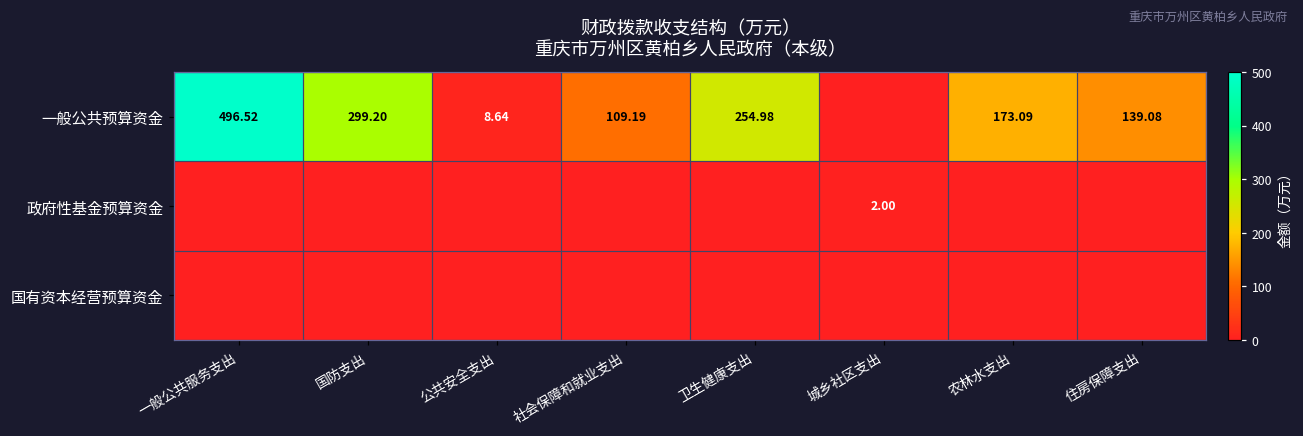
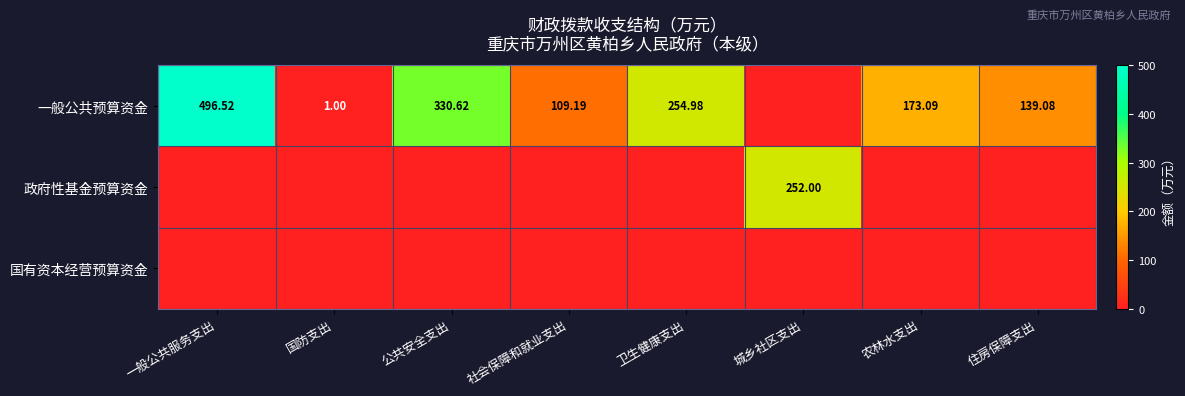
  {
    "一般公共预算资金": {
      "一般公共服务支出": 496.52,
-     "国防支出": 299.20,
-     "公共安全支出": 8.64,
+     "国防支出": 1.00,
+     "公共安全支出": 330.62,
      "社会保障和就业支出": 109.19,
      "卫生健康支出": 254.98,
      "农林水支出": 173.09,
      "住房保障支出": 139.08
    },
    "政府性基金预算资金": {
-     "城乡社区支出": 2.00
+     "城乡社区支出": 252.00
    }
  }
